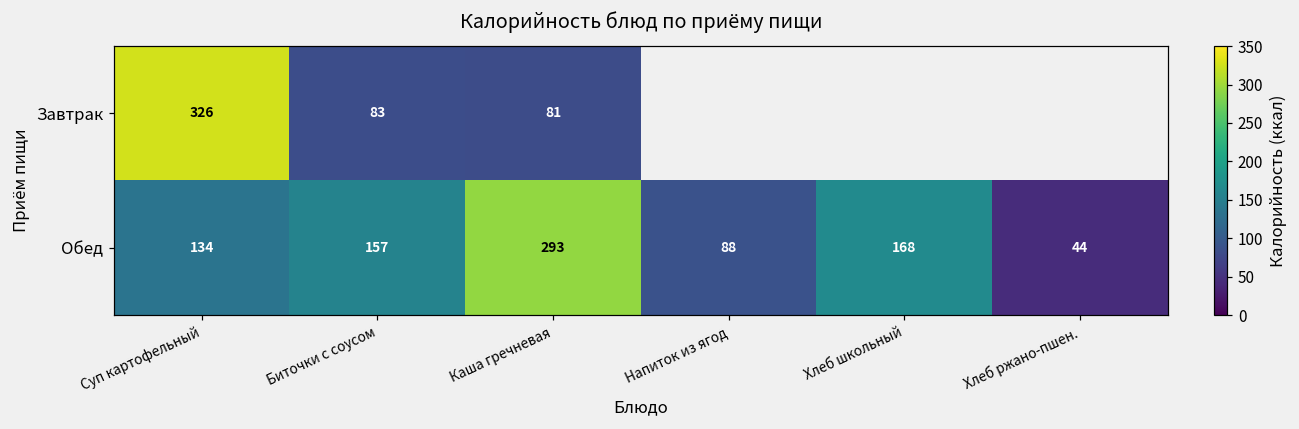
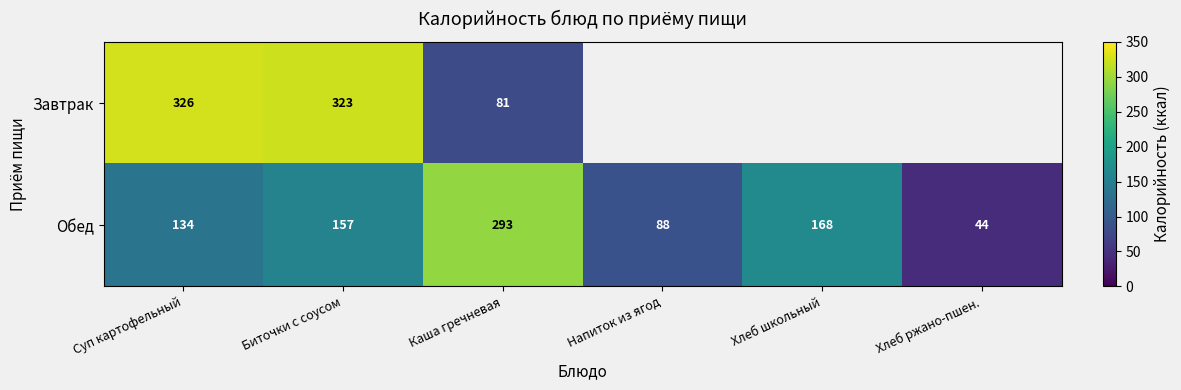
  {
    "Завтрак": {
      "Суп картофельный": 326,
-     "Биточки с соусом": 83,
+     "Биточки с соусом": 323,
      "Каша гречневая": 81
    },
    "Обед": {
      "Суп картофельный": 134,
      "Биточки с соусом": 157,
      "Каша гречневая": 293,
      "Напиток из ягод": 88,
      "Хлеб школьный": 168,
      "Хлеб ржано-пшен.": 44
    }
  }
